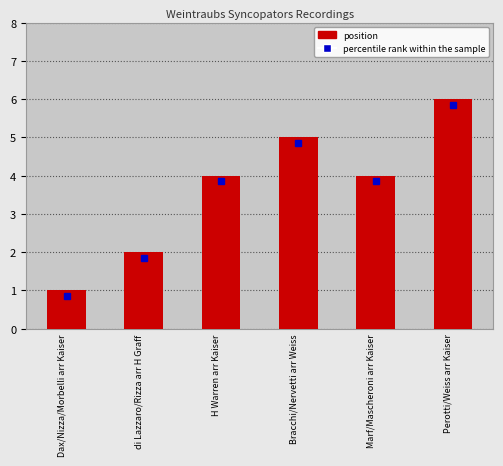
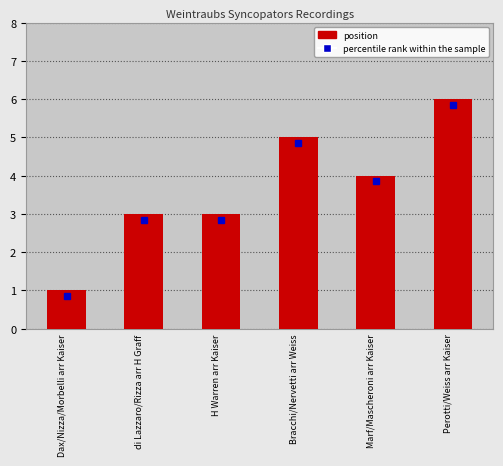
  {
    "position": {
      "Dax/Nizza/Morbelli arr Kaiser": 1,
-     "di Lazzaro/Rizza arr H Graff": 2,
-     "H Warren arr Kaiser": 4,
+     "di Lazzaro/Rizza arr H Graff": 3,
+     "H Warren arr Kaiser": 3,
      "Bracchi/Nervetti arr Weiss": 5,
      "Marf/Mascheroni arr Kaiser": 4,
      "Perotti/Weiss arr Kaiser": 6
    }
  }
